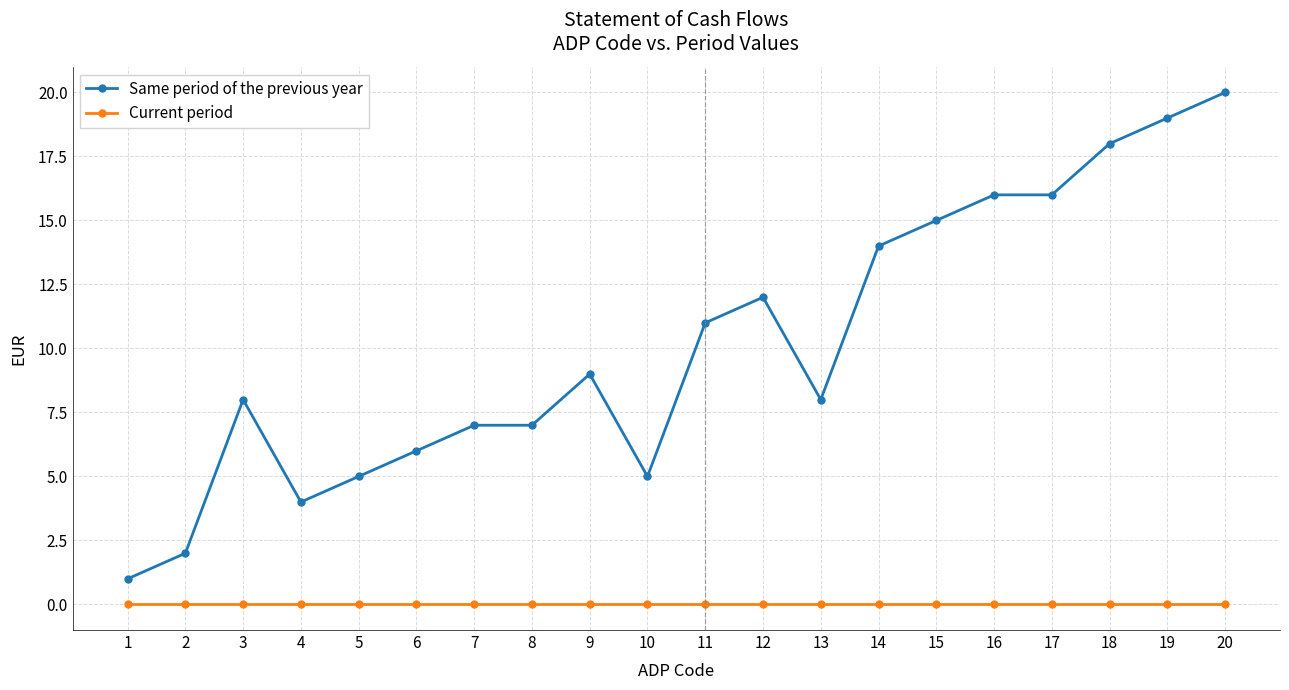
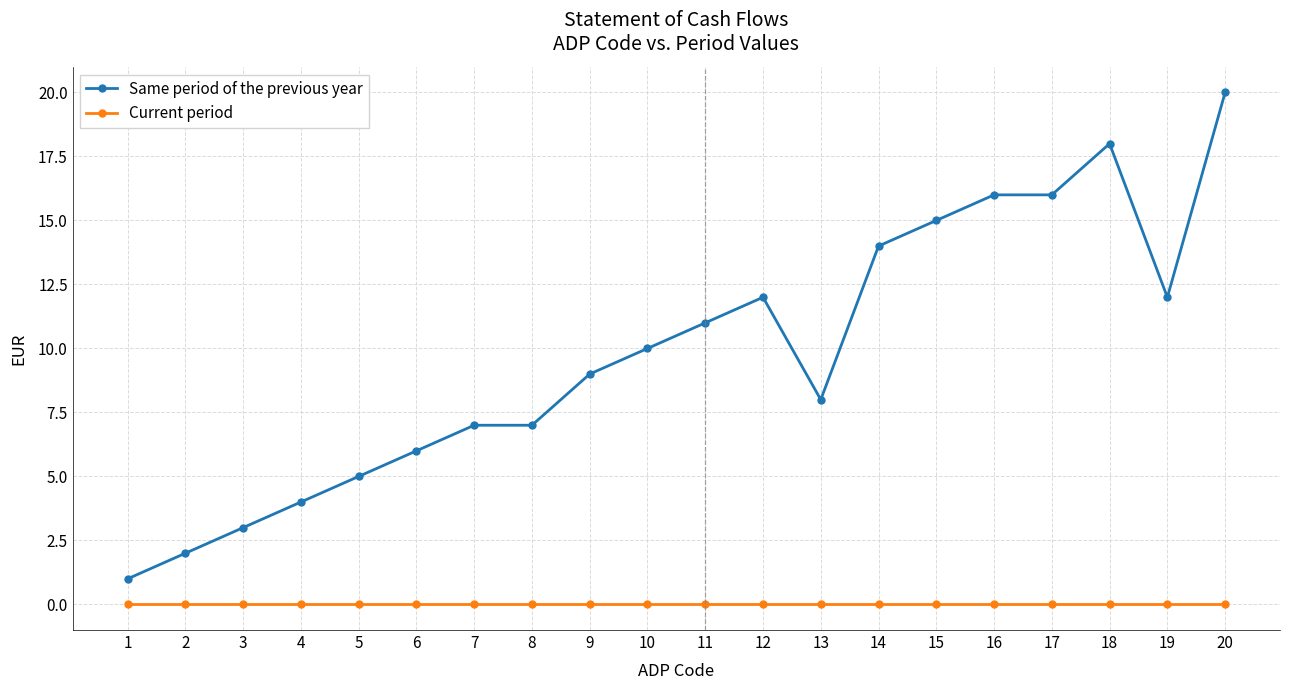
  {
    "Same period of the previous year": {
      "1": 1,
      "2": 2,
-     "3": 8,
+     "3": 3,
      "4": 4,
      "5": 5,
      "6": 6,
      "7": 7,
      "8": 7,
      "9": 9,
-     "10": 5,
+     "10": 10,
      "11": 11,
      "12": 12,
      "13": 8,
      "14": 14,
      "15": 15,
      "16": 16,
      "17": 16,
      "18": 18,
-     "19": 19,
+     "19": 12,
      "20": 20
    },
    "Current period": {
      "1": 0,
      "2": 0,
      "3": 0,
      "4": 0,
      "5": 0,
      "6": 0,
      "7": 0,
      "8": 0,
      "9": 0,
      "10": 0,
      "11": 0,
      "12": 0,
      "13": 0,
      "14": 0,
      "15": 0,
      "16": 0,
      "17": 0,
      "18": 0,
      "19": 0,
      "20": 0
    }
  }
